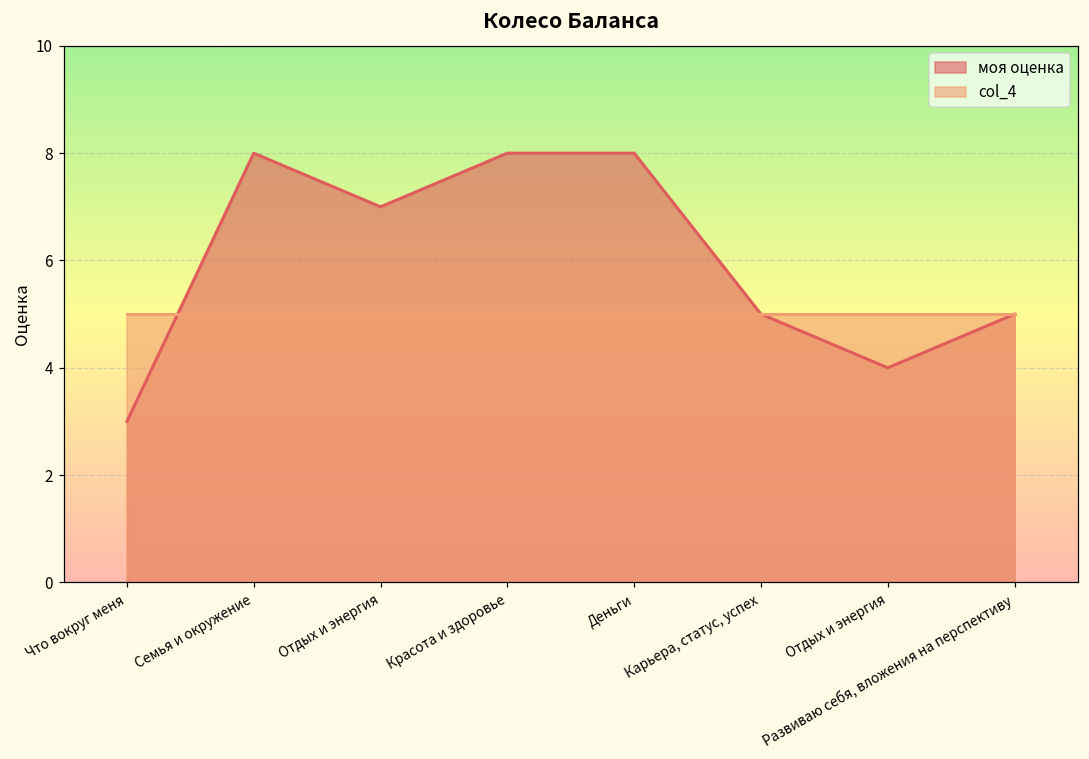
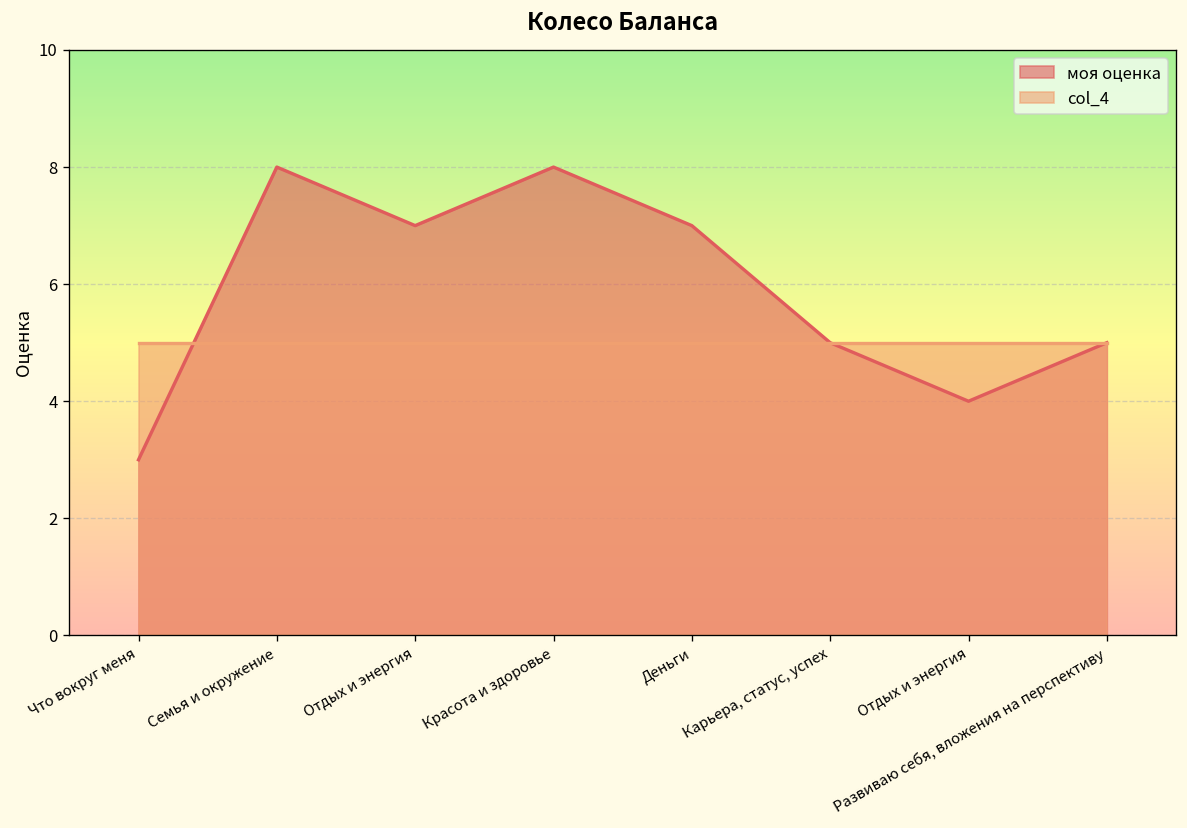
  {
    "моя оценка": {
      "Что вокруг меня": 3,
      "Семья и окружение": 8,
      "Красота и здоровье": 8,
-     "Деньги": 8
+     "Деньги": 7
    },
    "col_4": {
      "Что вокруг меня": 5,
      "Семья и окружение": 5,
      "Красота и здоровье": 5,
      "Деньги": 5
    }
  }
